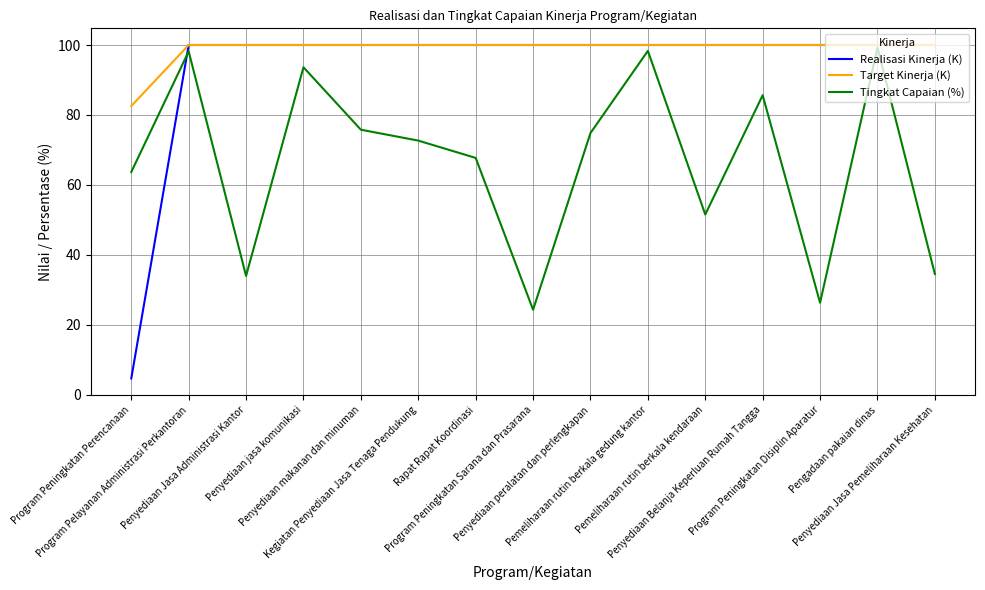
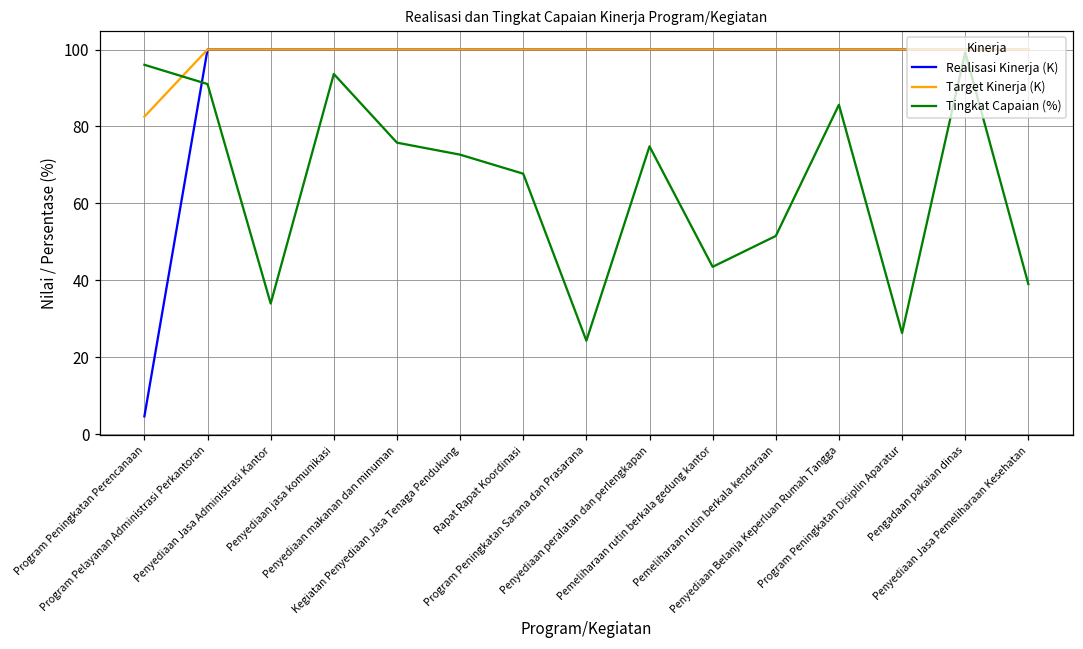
  {
    "Realisasi Kinerja (K)": {
      "Program Peningkatan Perencanaan": 5
    },
    "Target Kinerja (K)": {
      "Program Peningkatan Perencanaan": 83
    },
    "Tingkat Capaian (%)": {
-     "Program Peningkatan Perencanaan": 64,
-     "Program Pelayanan Administrasi Perkantoran": 98,
+     "Program Peningkatan Perencanaan": 96,
+     "Program Pelayanan Administrasi Perkantoran": 91,
      "Penyediaan Jasa Administrasi Kantor": 34,
      "Penyediaan jasa komunikasi": 94,
      "Penyediaan makanan dan minuman": 76,
      "Kegiatan Penyediaan Jasa Tenaga Pendukung": 73,
      "Rapat Rapat Koordinasi": 68,
      "Program Peningkatan Sarana dan Prasarana": 24,
      "Penyediaan peralatan dan perlengkapan": 75,
-     "Pemeliharaan rutin berkala gedung kantor": 98,
+     "Pemeliharaan rutin berkala gedung kantor": 44,
      "Pemeliharaan rutin berkala kendaraan": 52,
      "Penyediaan Belanja Keperluan Rumah Tangga": 86,
      "Program Peningkatan Disiplin Aparatur": 26,
-     "Penyediaan Jasa Pemeliharaan Kesehatan": 35
+     "Penyediaan Jasa Pemeliharaan Kesehatan": 39
    }
  }
